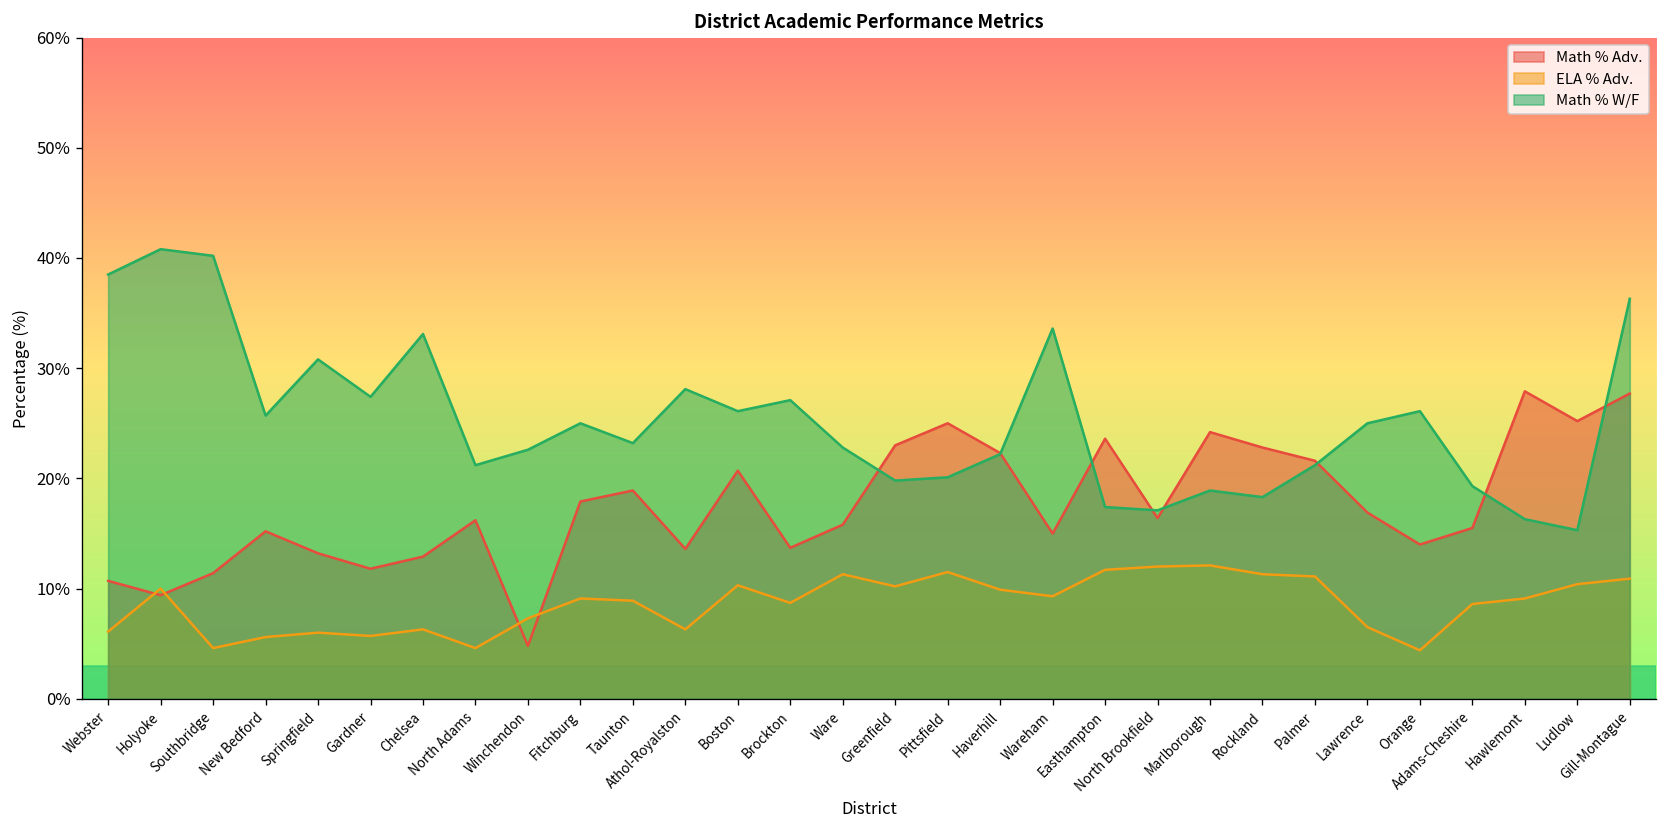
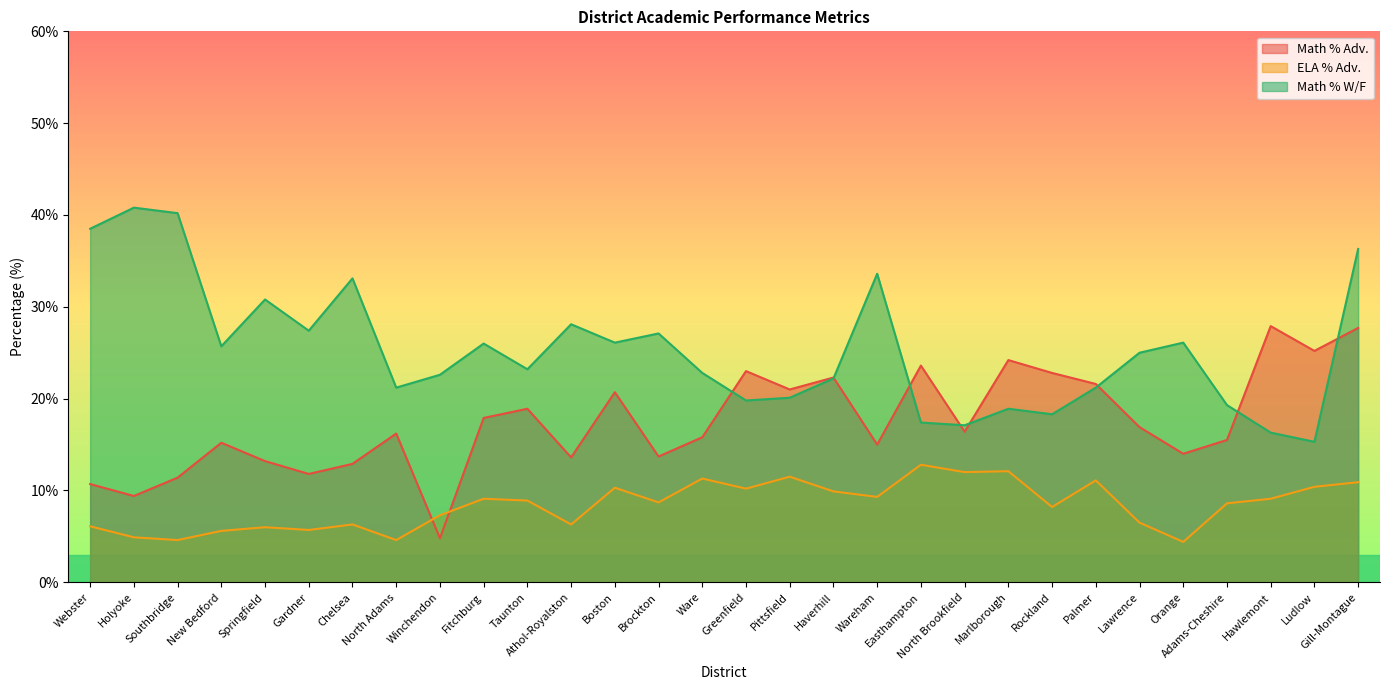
  {
    "Math % Adv.": {
      "Webster": "11%",
      "Holyoke": "9%",
      "Southbridge": "11%",
      "New Bedford": "15%",
      "Springfield": "13%",
      "Gardner": "12%",
      "Chelsea": "13%",
      "North Adams": "16%",
      "Winchendon": "5%",
      "Fitchburg": "18%",
      "Taunton": "19%",
      "Athol-Royalston": "14%",
      "Boston": "21%",
      "Brockton": "14%",
      "Ware": "16%",
      "Greenfield": "23%",
-     "Pittsfield": "25%",
+     "Pittsfield": "21%",
      "Wareham": "15%",
      "Easthampton": "24%",
      "North Brookfield": "16%",
      "Marlborough": "24%",
      "Rockland": "23%",
      "Palmer": "22%",
      "Lawrence": "17%",
      "Orange": "14%",
      "Adams-Cheshire": "16%",
      "Hawlemont": "28%",
      "Ludlow": "25%",
      "Gill-Montague": "28%"
    },
    "ELA % Adv.": {
      "Webster": "6%",
-     "Holyoke": "10%",
+     "Holyoke": "5%",
      "Southbridge": "5%",
      "New Bedford": "6%",
      "Springfield": "6%",
      "Gardner": "6%",
      "Chelsea": "6%",
      "North Adams": "5%",
      "Winchendon": "7%",
      "Fitchburg": "9%",
      "Taunton": "9%",
      "Athol-Royalston": "6%",
      "Boston": "10%",
      "Brockton": "9%",
      "Ware": "11%",
      "Greenfield": "10%",
      "Pittsfield": "12%",
      "Haverhill": "10%",
      "Wareham": "9%",
-     "Easthampton": "12%",
+     "Easthampton": "13%",
      "North Brookfield": "12%",
      "Marlborough": "12%",
-     "Rockland": "11%",
+     "Rockland": "8%",
      "Palmer": "11%",
      "Lawrence": "7%",
      "Orange": "4%",
      "Adams-Cheshire": "9%",
      "Hawlemont": "9%",
      "Ludlow": "10%",
      "Gill-Montague": "11%"
    },
    "Math % W/F": {
      "Webster": "39%",
      "Holyoke": "41%",
      "Southbridge": "40%",
      "New Bedford": "26%",
      "Springfield": "31%",
      "Gardner": "27%",
      "Chelsea": "33%",
      "North Adams": "21%",
      "Winchendon": "23%",
-     "Fitchburg": "25%",
+     "Fitchburg": "26%",
      "Taunton": "23%",
      "Athol-Royalston": "28%",
      "Boston": "26%",
      "Brockton": "27%",
      "Ware": "23%",
      "Greenfield": "20%",
      "Pittsfield": "20%",
      "Wareham": "34%",
      "Easthampton": "17%",
      "North Brookfield": "17%",
      "Marlborough": "19%",
      "Rockland": "18%",
      "Palmer": "21%",
      "Lawrence": "25%",
      "Orange": "26%",
      "Adams-Cheshire": "19%",
      "Hawlemont": "16%",
      "Ludlow": "15%",
      "Gill-Montague": "36%"
    }
  }
